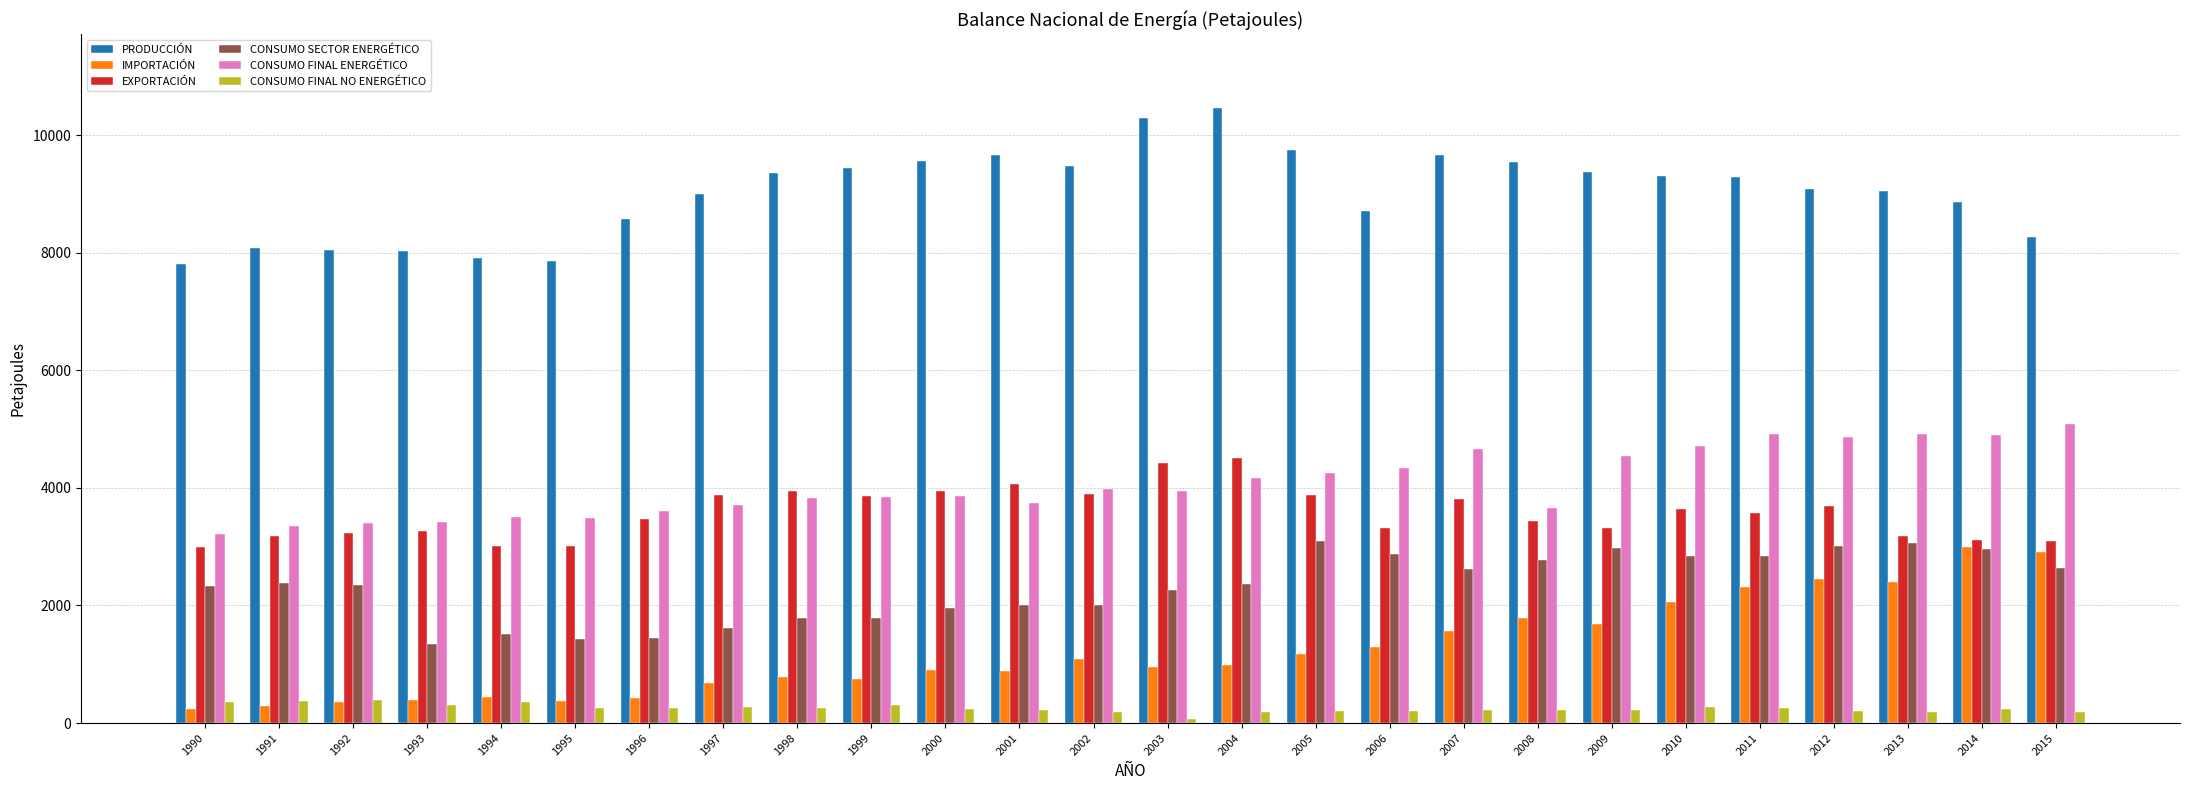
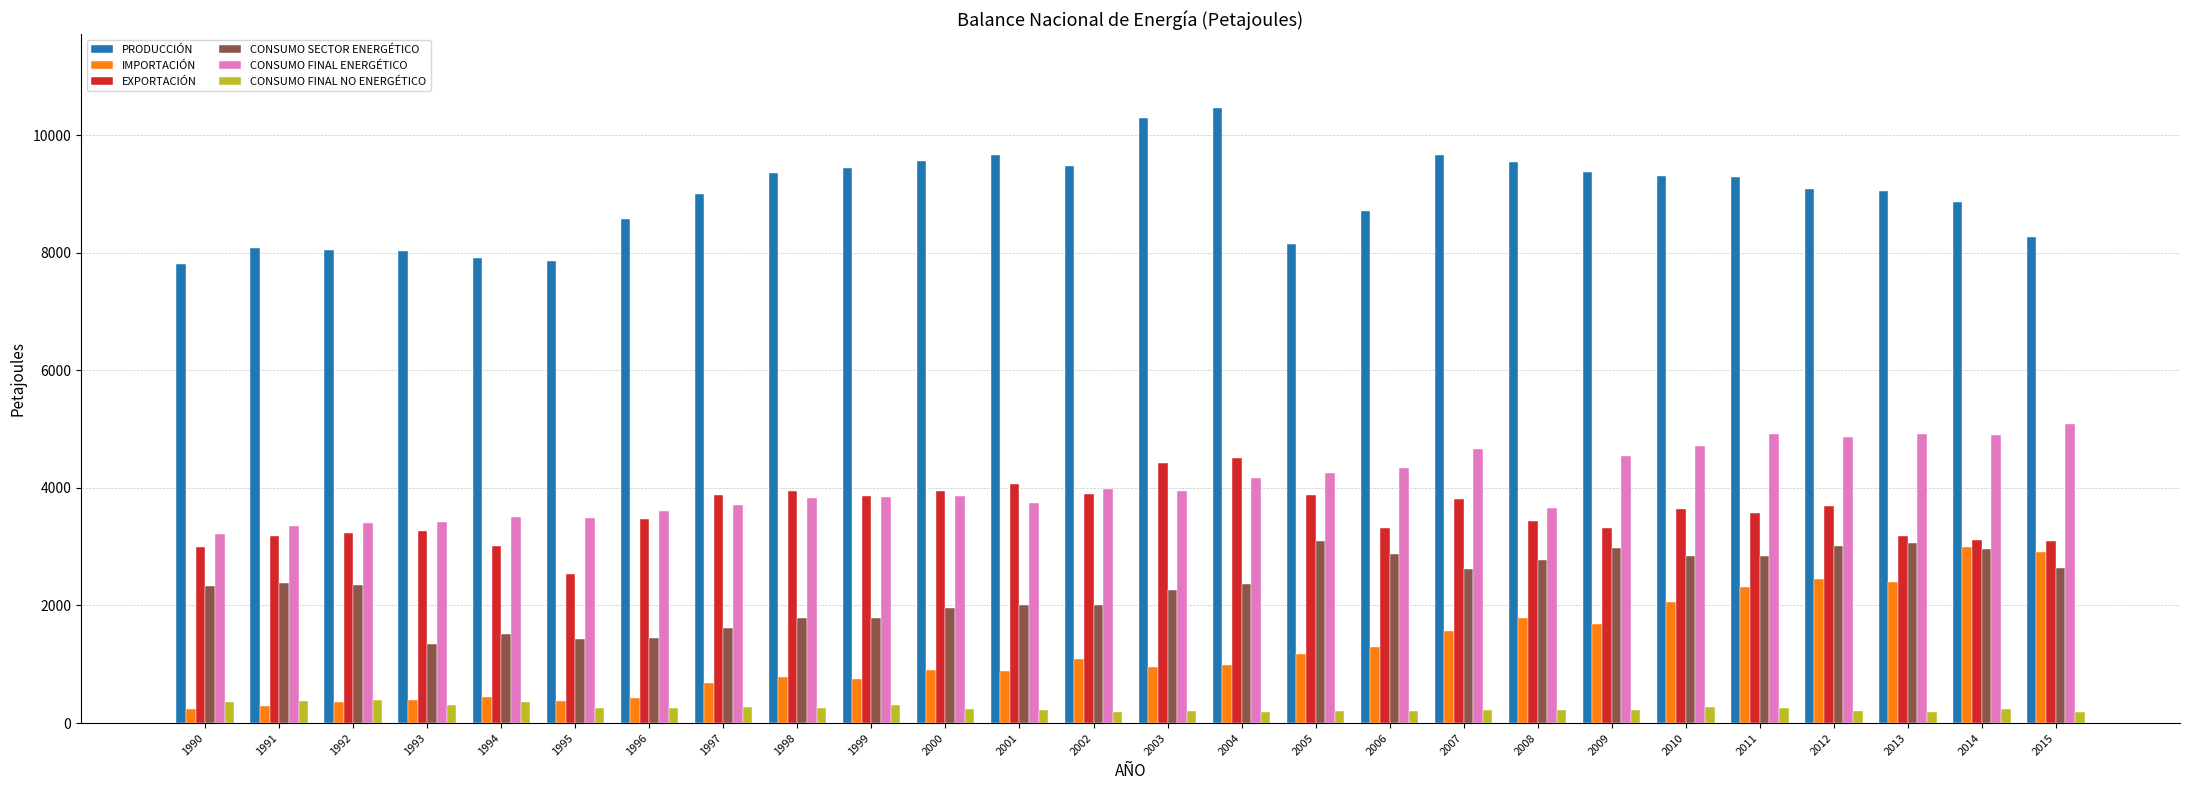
  {
    "PRODUCCIÓN": {
      "1990": 7800,
      "1991": 8100,
      "1992": 8100,
      "1993": 8000,
      "1994": 7900,
      "1995": 7900,
      "1996": 8600,
      "1997": 9000,
      "1998": 9400,
      "1999": 9400,
      "2000": 9600,
      "2001": 9700,
      "2002": 9500,
      "2003": 10300,
      "2004": 10500,
-     "2005": 9800,
+     "2005": 8200,
      "2006": 8700,
      "2007": 9700,
      "2008": 9500,
      "2009": 9400,
      "2010": 9300,
      "2011": 9300,
      "2012": 9100,
      "2013": 9100,
      "2014": 8900,
      "2015": 8300
    },
    "IMPORTACIÓN": {
      "1990": 200,
      "1991": 300,
      "1992": 400,
      "1993": 400,
      "1994": 400,
      "1995": 400,
      "1996": 400,
      "1997": 700,
      "1998": 800,
      "1999": 800,
      "2000": 900,
      "2001": 900,
      "2002": 1100,
      "2003": 1000,
      "2004": 1000,
      "2005": 1200,
      "2006": 1300,
      "2007": 1600,
      "2008": 1800,
      "2009": 1700,
      "2010": 2100,
      "2011": 2300,
      "2012": 2400,
      "2013": 2400,
      "2014": 3000,
      "2015": 2900
    },
    "EXPORTACIÓN": {
      "1990": 3000,
      "1991": 3200,
      "1992": 3200,
      "1993": 3300,
      "1994": 3000,
-     "1995": 3000,
+     "1995": 2500,
      "1996": 3500,
      "1997": 3900,
      "1998": 3900,
      "1999": 3900,
      "2000": 3900,
      "2001": 4100,
      "2002": 3900,
      "2003": 4400,
      "2004": 4500,
      "2005": 3900,
      "2006": 3300,
      "2007": 3800,
      "2008": 3400,
      "2009": 3300,
      "2010": 3600,
      "2011": 3600,
      "2012": 3700,
      "2013": 3200,
      "2014": 3100,
      "2015": 3100
    },
    "CONSUMO SECTOR ENERGÉTICO": {
      "1990": 2300,
      "1991": 2400,
      "1992": 2300,
      "1993": 1300,
      "1994": 1500,
      "1995": 1400,
      "1996": 1400,
      "1997": 1600,
      "1998": 1800,
      "1999": 1800,
      "2000": 2000,
      "2001": 2000,
      "2002": 2000,
      "2003": 2300,
      "2004": 2400,
      "2005": 3100,
      "2006": 2900,
      "2007": 2600,
      "2008": 2800,
      "2009": 3000,
      "2010": 2800,
      "2011": 2800,
      "2012": 3000,
      "2013": 3100,
      "2014": 3000,
      "2015": 2600
    },
    "CONSUMO FINAL ENERGÉTICO": {
      "1990": 3200,
      "1991": 3300,
      "1992": 3400,
      "1993": 3400,
      "1994": 3500,
      "1995": 3500,
      "1996": 3600,
      "1997": 3700,
      "1998": 3800,
      "1999": 3800,
      "2000": 3900,
      "2001": 3700,
      "2002": 4000,
      "2003": 3900,
      "2004": 4200,
      "2005": 4200,
      "2006": 4300,
      "2007": 4700,
      "2008": 3700,
      "2009": 4500,
      "2010": 4700,
      "2011": 4900,
      "2012": 4900,
      "2013": 4900,
      "2014": 4900,
      "2015": 5100
    },
    "CONSUMO FINAL NO ENERGÉTICO": {
      "1990": 400,
      "1991": 400,
      "1992": 400,
      "1993": 300,
      "1994": 400,
      "1995": 300,
      "1996": 300,
      "1997": 300,
      "1998": 300,
      "1999": 300,
      "2000": 200,
      "2001": 200,
      "2002": 200,
-     "2003": 100,
+     "2003": 200,
      "2004": 200,
      "2005": 200,
      "2006": 200,
      "2007": 200,
      "2008": 200,
      "2009": 200,
      "2010": 300,
      "2011": 300,
      "2012": 200,
      "2013": 200,
      "2014": 200,
      "2015": 200
    }
  }
